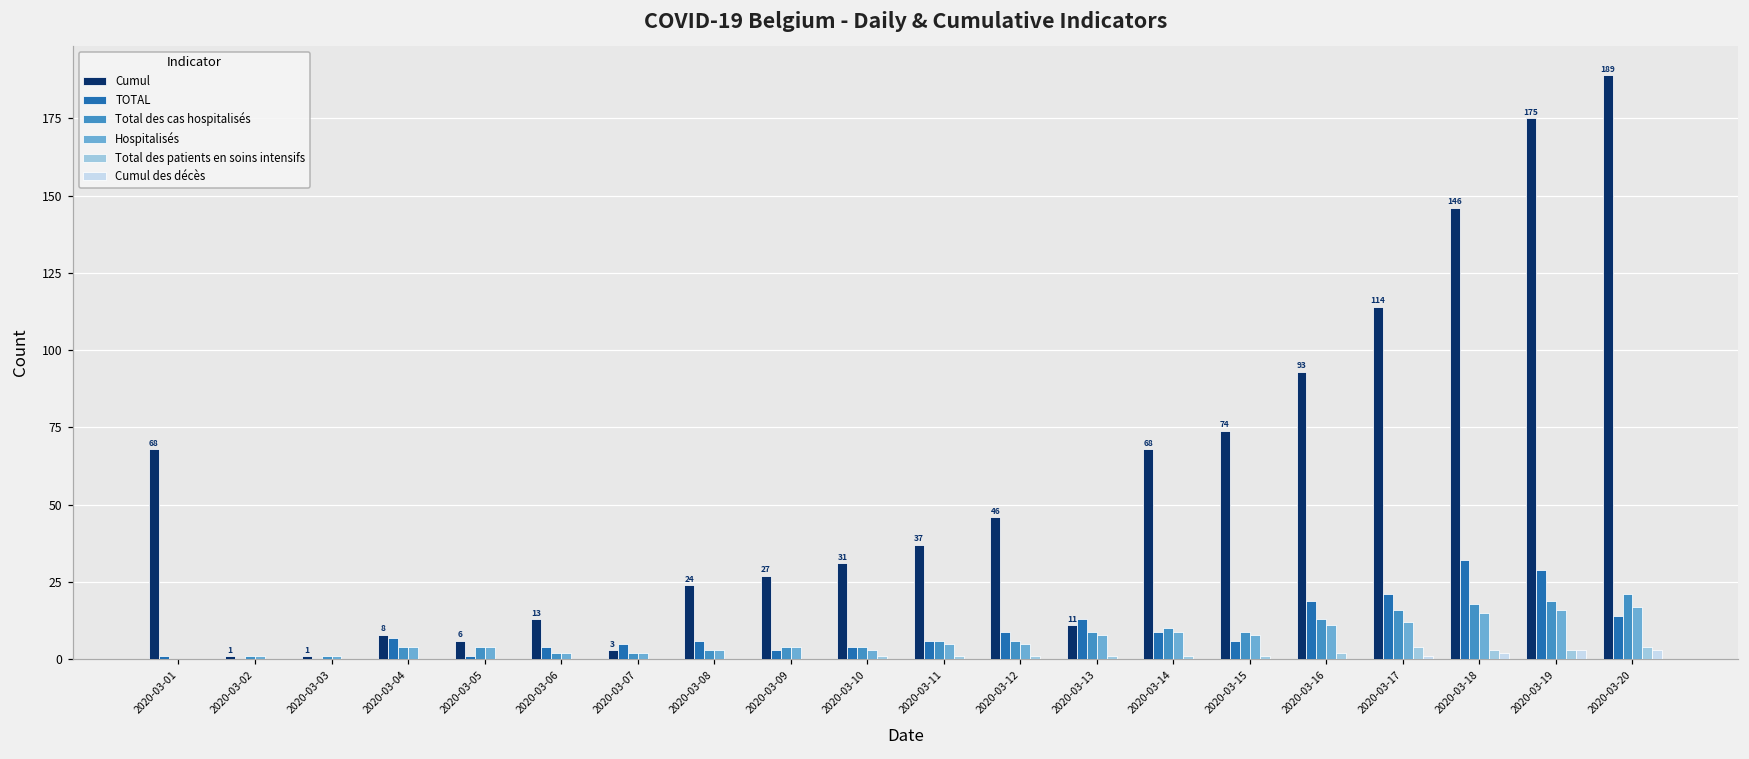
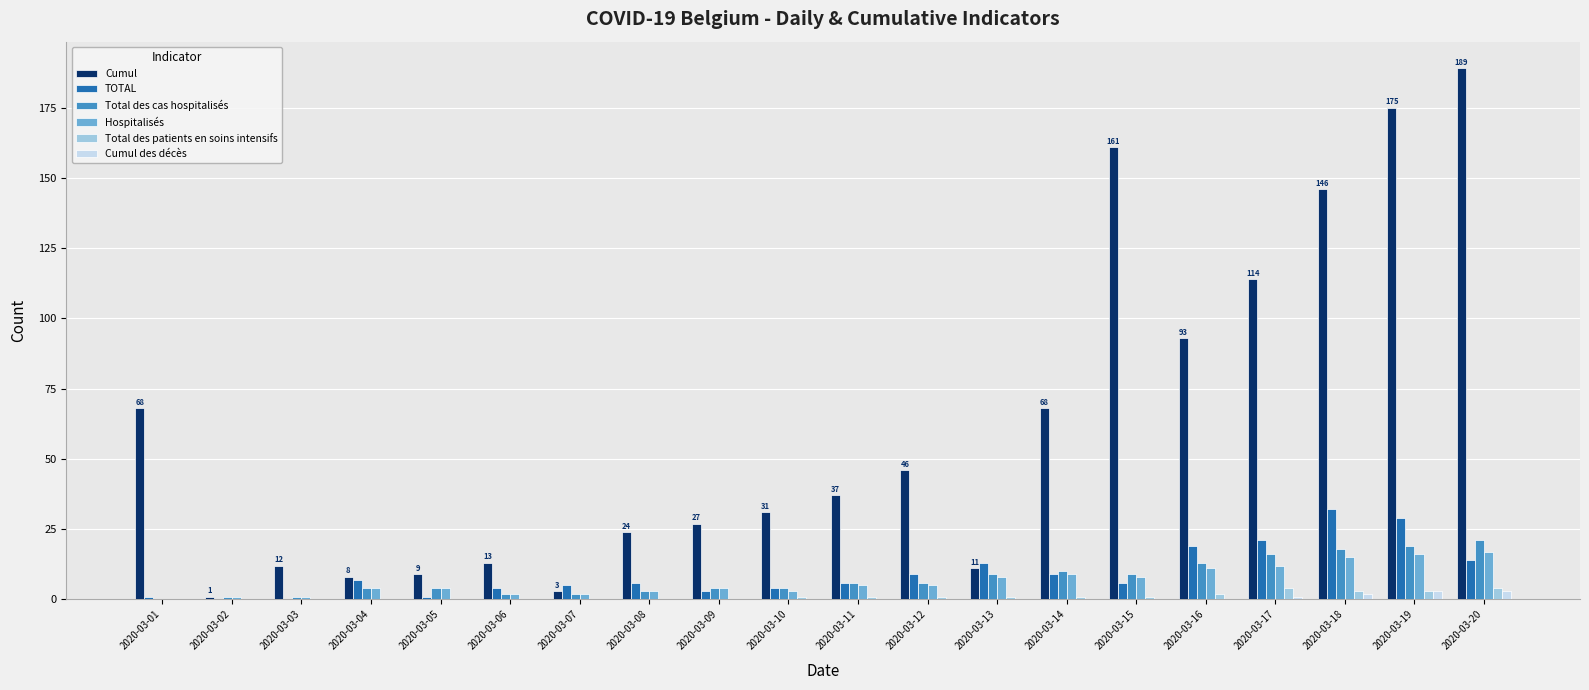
  {
    "Cumul": {
      "2020-03-01": 68,
      "2020-03-02": 1,
-     "2020-03-03": 1,
+     "2020-03-03": 12,
      "2020-03-04": 8,
-     "2020-03-05": 6,
+     "2020-03-05": 9,
      "2020-03-06": 13,
      "2020-03-07": 3,
      "2020-03-08": 24,
      "2020-03-09": 27,
      "2020-03-10": 31,
      "2020-03-11": 37,
      "2020-03-12": 46,
      "2020-03-13": 11,
      "2020-03-14": 68,
-     "2020-03-15": 74,
+     "2020-03-15": 161,
      "2020-03-16": 93,
      "2020-03-17": 114,
      "2020-03-18": 146,
      "2020-03-19": 175,
      "2020-03-20": 189
    }
  }
